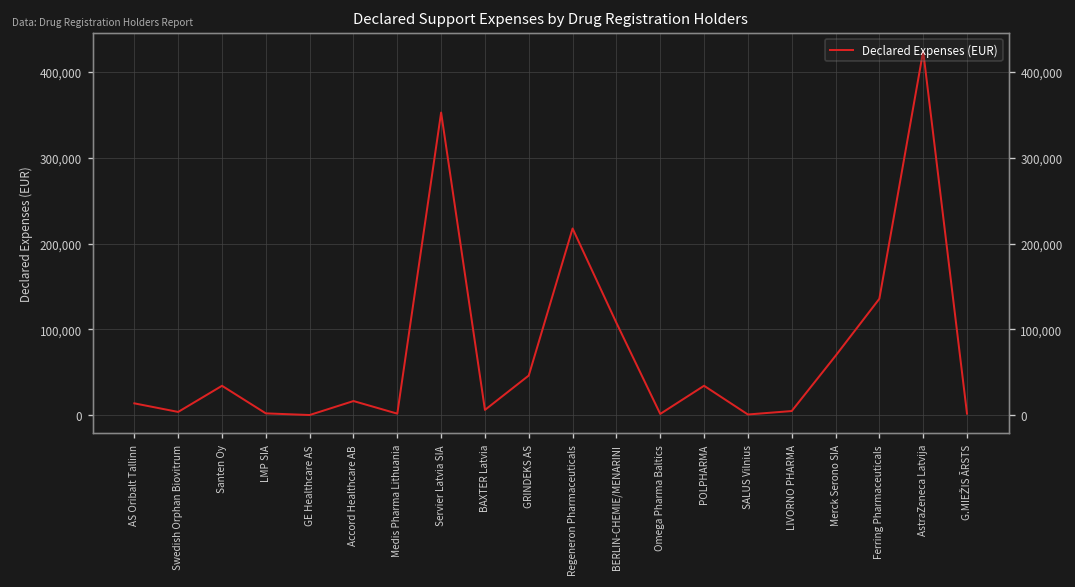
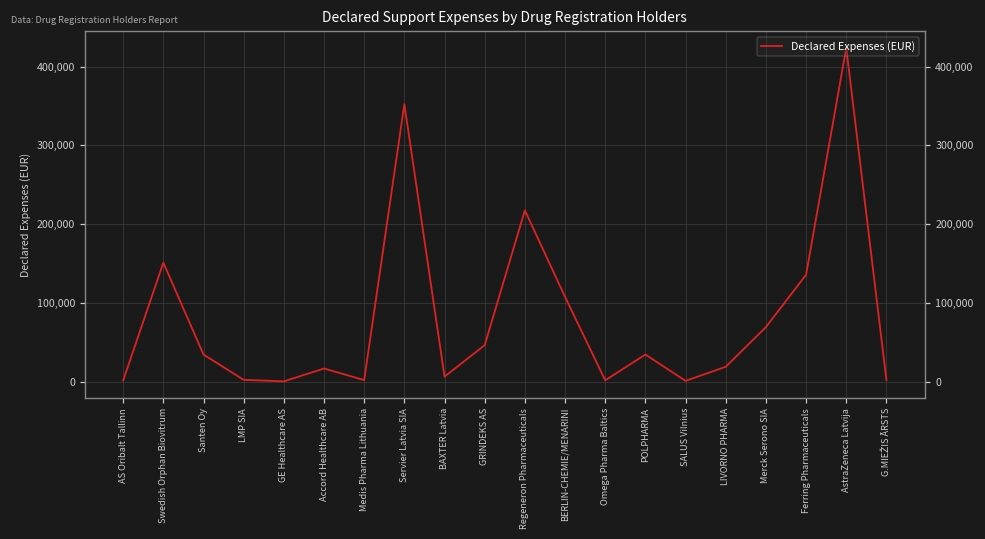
  {
-   "AS Oribalt Tallinn": "10,000",
-   "Swedish Orphan Biovitrum": "0",
+   "AS Oribalt Tallinn": "0",
+   "Swedish Orphan Biovitrum": "150,000",
    "Santen Oy": "30,000",
    "LMP SIA": "0",
    "GE Healthcare AS": "0",
    "Accord Healthcare AB": "20,000",
    "Medis Pharma Lithuania": "0",
    "Servier Latvia SIA": "350,000",
    "BAXTER Latvia": "10,000",
    "GRINDEKS AS": "50,000",
    "Regeneron Pharmaceuticals": "220,000",
    "BERLIN-CHEMIE/MENARINI": "110,000",
    "Omega Pharma Baltics": "0",
    "POLPHARMA": "30,000",
    "SALUS Vilnius": "0",
-   "LIVORNO PHARMA": "10,000",
+   "LIVORNO PHARMA": "20,000",
    "Merck Serono SIA": "70,000",
    "Ferring Pharmaceuticals": "140,000",
    "G.MIEŽIS ĀRSTS": "0"
  }
